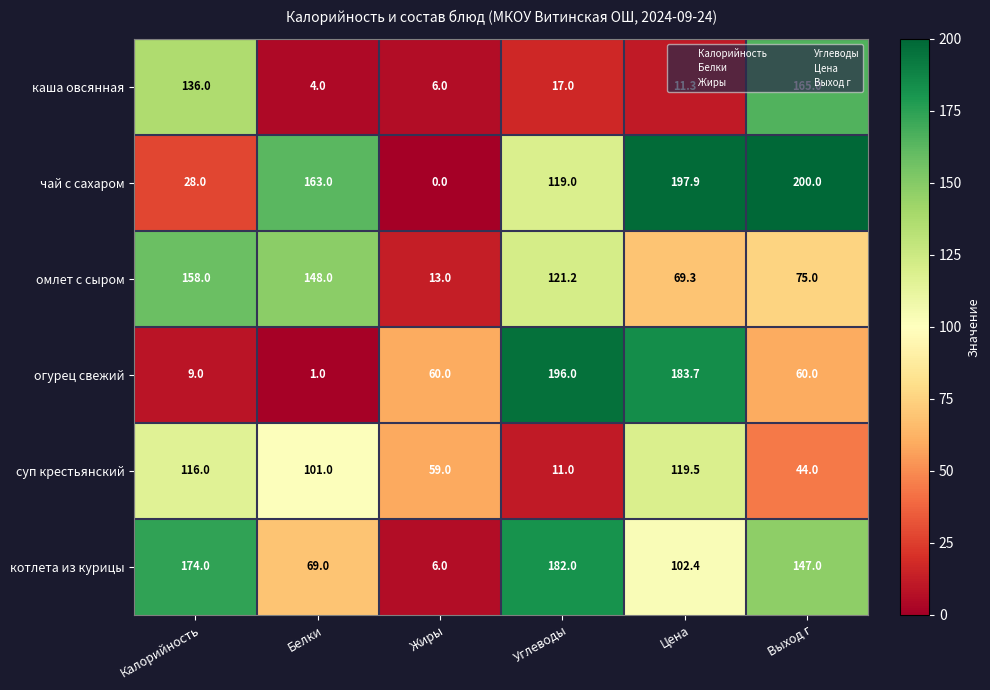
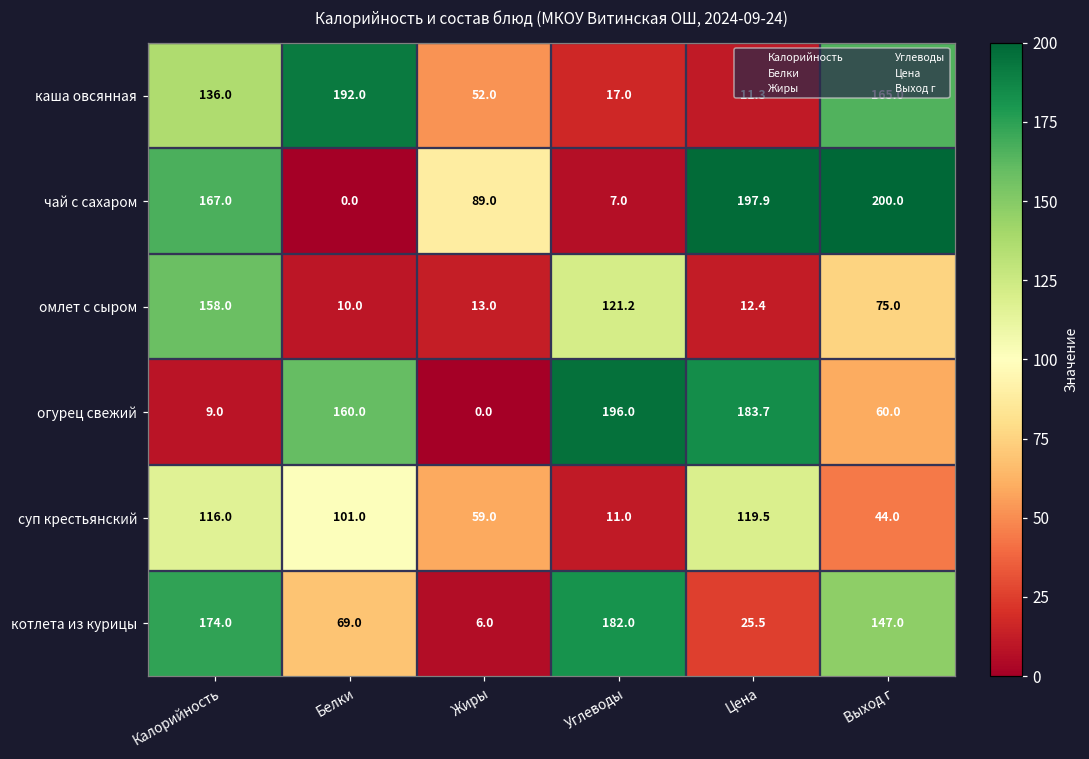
  {
    "каша овсянная": {
      "Калорийность": 136.0,
-     "Белки": 4.0,
-     "Жиры": 6.0,
+     "Белки": 192.0,
+     "Жиры": 52.0,
      "Углеводы": 17.0
    },
    "чай с сахаром": {
-     "Калорийность": 28.0,
-     "Белки": 163.0,
-     "Жиры": 0.0,
-     "Углеводы": 119.0,
+     "Калорийность": 167.0,
+     "Белки": 0.0,
+     "Жиры": 89.0,
+     "Углеводы": 7.0,
      "Цена": 197.9,
      "Выход г": 200.0
    },
    "омлет с сыром": {
      "Калорийность": 158.0,
-     "Белки": 148.0,
+     "Белки": 10.0,
      "Жиры": 13.0,
      "Углеводы": 121.2,
-     "Цена": 69.3,
+     "Цена": 12.4,
      "Выход г": 75.0
    },
    "огурец свежий": {
      "Калорийность": 9.0,
-     "Белки": 1.0,
-     "Жиры": 60.0,
+     "Белки": 160.0,
+     "Жиры": 0.0,
      "Углеводы": 196.0,
      "Цена": 183.7,
      "Выход г": 60.0
    },
    "суп крестьянский": {
      "Калорийность": 116.0,
      "Белки": 101.0,
      "Жиры": 59.0,
      "Углеводы": 11.0,
      "Цена": 119.5,
      "Выход г": 44.0
    },
    "котлета из курицы": {
      "Калорийность": 174.0,
      "Белки": 69.0,
      "Жиры": 6.0,
      "Углеводы": 182.0,
-     "Цена": 102.4,
+     "Цена": 25.5,
      "Выход г": 147.0
    }
  }
